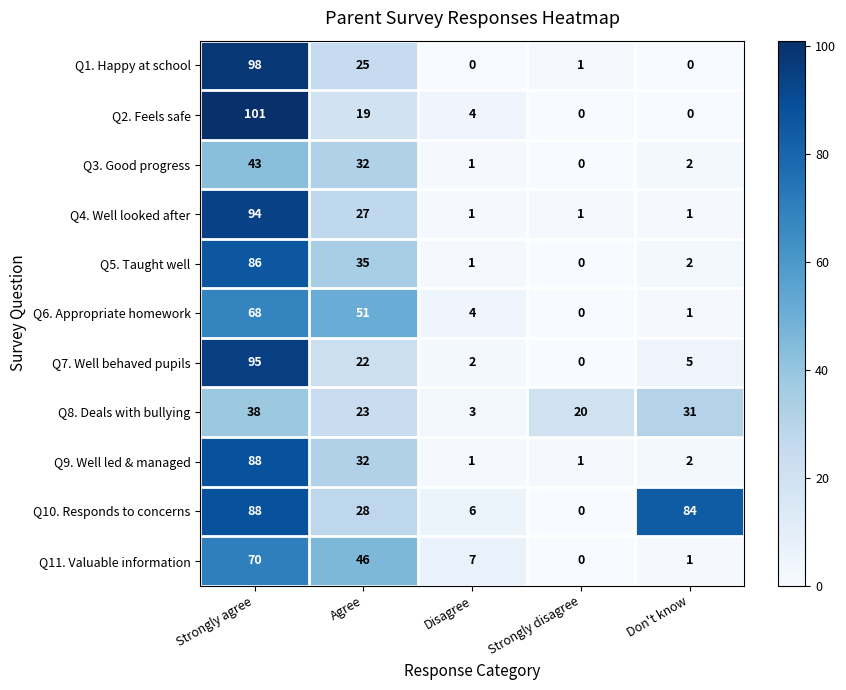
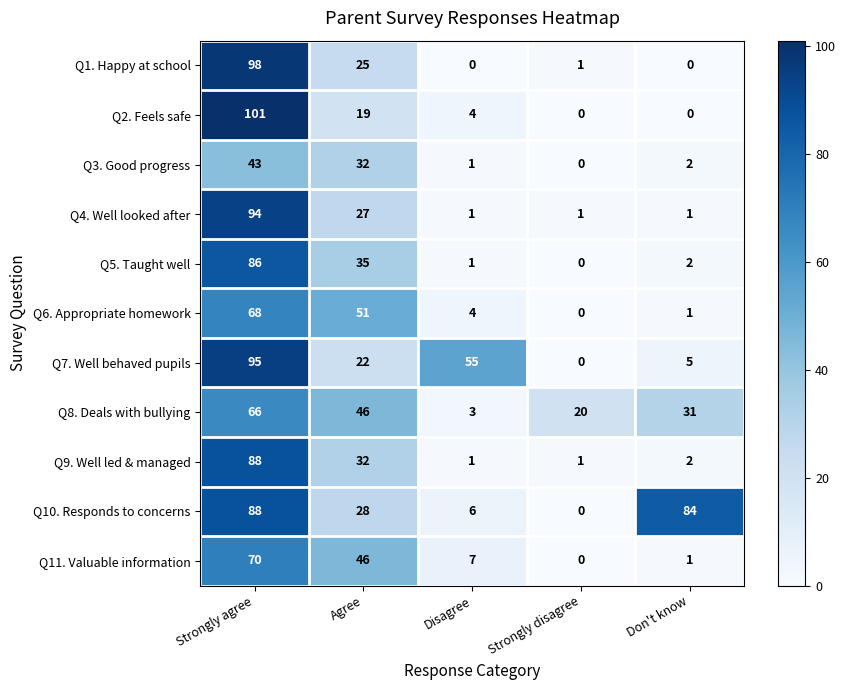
  {
    "Q1. Happy at school": {
      "Strongly agree": 98,
      "Agree": 25,
      "Disagree": 0,
      "Strongly disagree": 1,
      "Don't know": 0
    },
    "Q2. Feels safe": {
      "Strongly agree": 101,
      "Agree": 19,
      "Disagree": 4,
      "Strongly disagree": 0,
      "Don't know": 0
    },
    "Q3. Good progress": {
      "Strongly agree": 43,
      "Agree": 32,
      "Disagree": 1,
      "Strongly disagree": 0,
      "Don't know": 2
    },
    "Q4. Well looked after": {
      "Strongly agree": 94,
      "Agree": 27,
      "Disagree": 1,
      "Strongly disagree": 1,
      "Don't know": 1
    },
    "Q5. Taught well": {
      "Strongly agree": 86,
      "Agree": 35,
      "Disagree": 1,
      "Strongly disagree": 0,
      "Don't know": 2
    },
    "Q6. Appropriate homework": {
      "Strongly agree": 68,
      "Agree": 51,
      "Disagree": 4,
      "Strongly disagree": 0,
      "Don't know": 1
    },
    "Q7. Well behaved pupils": {
      "Strongly agree": 95,
      "Agree": 22,
-     "Disagree": 2,
+     "Disagree": 55,
      "Strongly disagree": 0,
      "Don't know": 5
    },
    "Q8. Deals with bullying": {
-     "Strongly agree": 38,
-     "Agree": 23,
+     "Strongly agree": 66,
+     "Agree": 46,
      "Disagree": 3,
      "Strongly disagree": 20,
      "Don't know": 31
    },
    "Q9. Well led & managed": {
      "Strongly agree": 88,
      "Agree": 32,
      "Disagree": 1,
      "Strongly disagree": 1,
      "Don't know": 2
    },
    "Q10. Responds to concerns": {
      "Strongly agree": 88,
      "Agree": 28,
      "Disagree": 6,
      "Strongly disagree": 0,
      "Don't know": 84
    },
    "Q11. Valuable information": {
      "Strongly agree": 70,
      "Agree": 46,
      "Disagree": 7,
      "Strongly disagree": 0,
      "Don't know": 1
    }
  }
